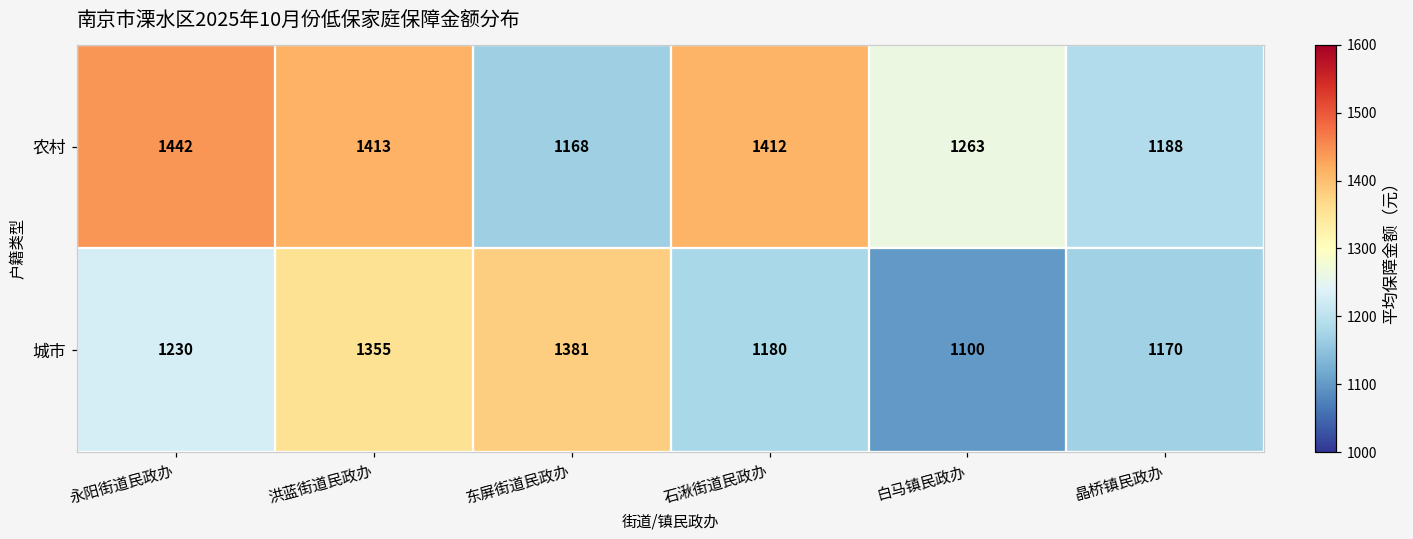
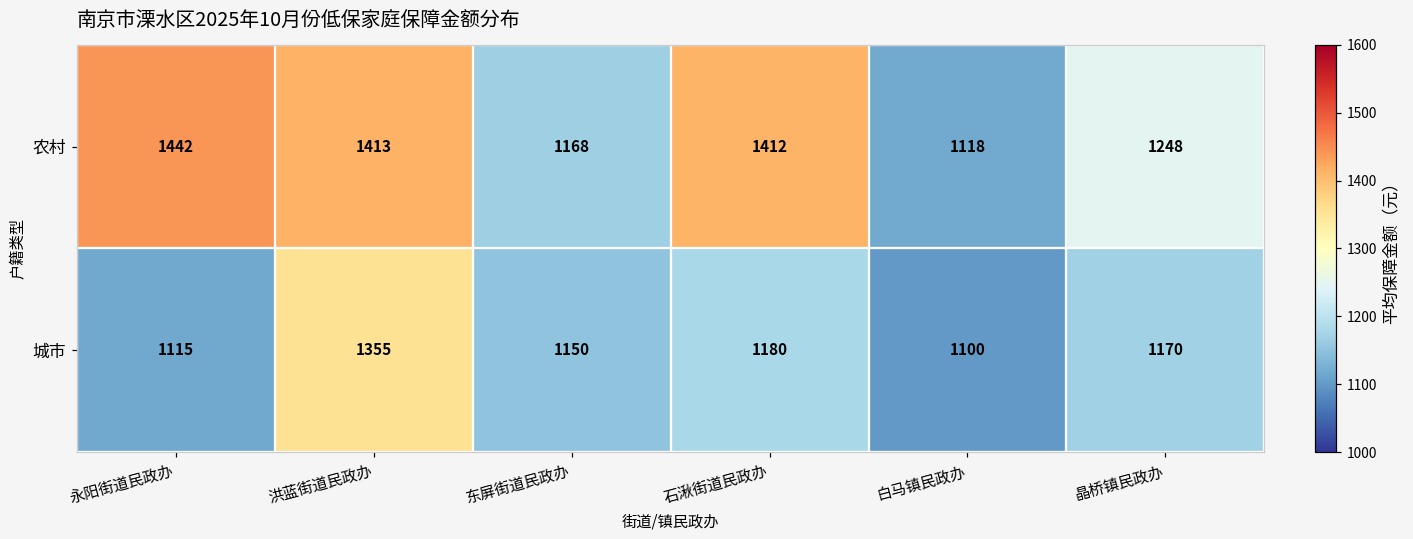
  {
    "农村": {
      "永阳街道民政办": 1442,
      "洪蓝街道民政办": 1413,
      "东屏街道民政办": 1168,
      "石湫街道民政办": 1412,
-     "白马镇民政办": 1263,
-     "晶桥镇民政办": 1188
+     "白马镇民政办": 1118,
+     "晶桥镇民政办": 1248
    },
    "城市": {
-     "永阳街道民政办": 1230,
+     "永阳街道民政办": 1115,
      "洪蓝街道民政办": 1355,
-     "东屏街道民政办": 1381,
+     "东屏街道民政办": 1150,
      "石湫街道民政办": 1180,
      "白马镇民政办": 1100,
      "晶桥镇民政办": 1170
    }
  }
